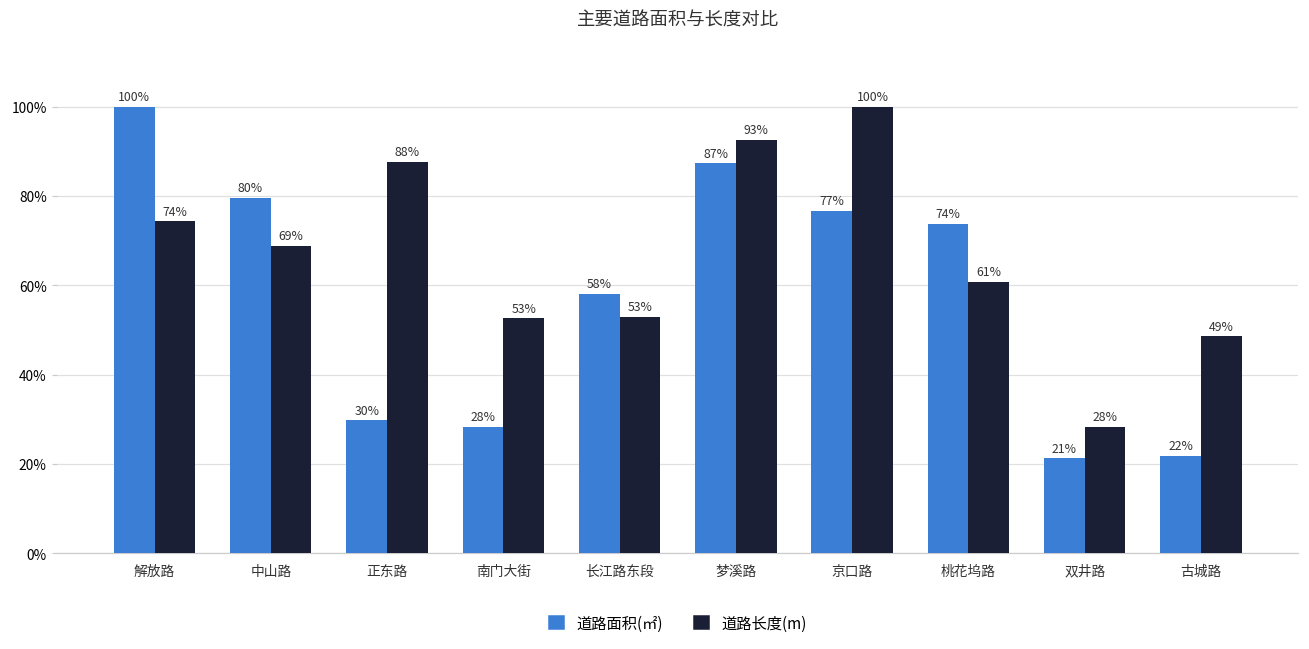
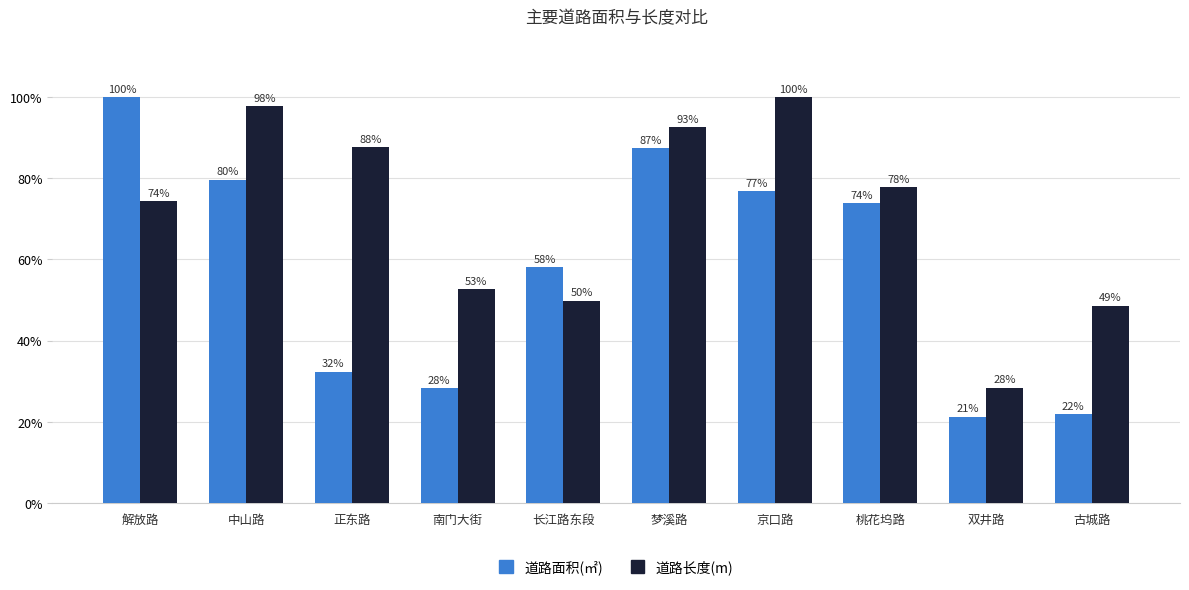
  {
    "道路面积(㎡)": {
      "解放路": "100%",
      "中山路": "80%",
-     "正东路": "30%",
+     "正东路": "32%",
      "南门大街": "28%",
      "长江路东段": "58%",
      "梦溪路": "87%",
      "京口路": "77%",
      "桃花坞路": "74%",
      "双井路": "21%",
      "古城路": "22%"
    },
    "道路长度(m)": {
      "解放路": "74%",
-     "中山路": "69%",
+     "中山路": "98%",
      "正东路": "88%",
      "南门大街": "53%",
-     "长江路东段": "53%",
+     "长江路东段": "50%",
      "梦溪路": "93%",
      "京口路": "100%",
-     "桃花坞路": "61%",
+     "桃花坞路": "78%",
      "双井路": "28%",
      "古城路": "49%"
    }
  }
